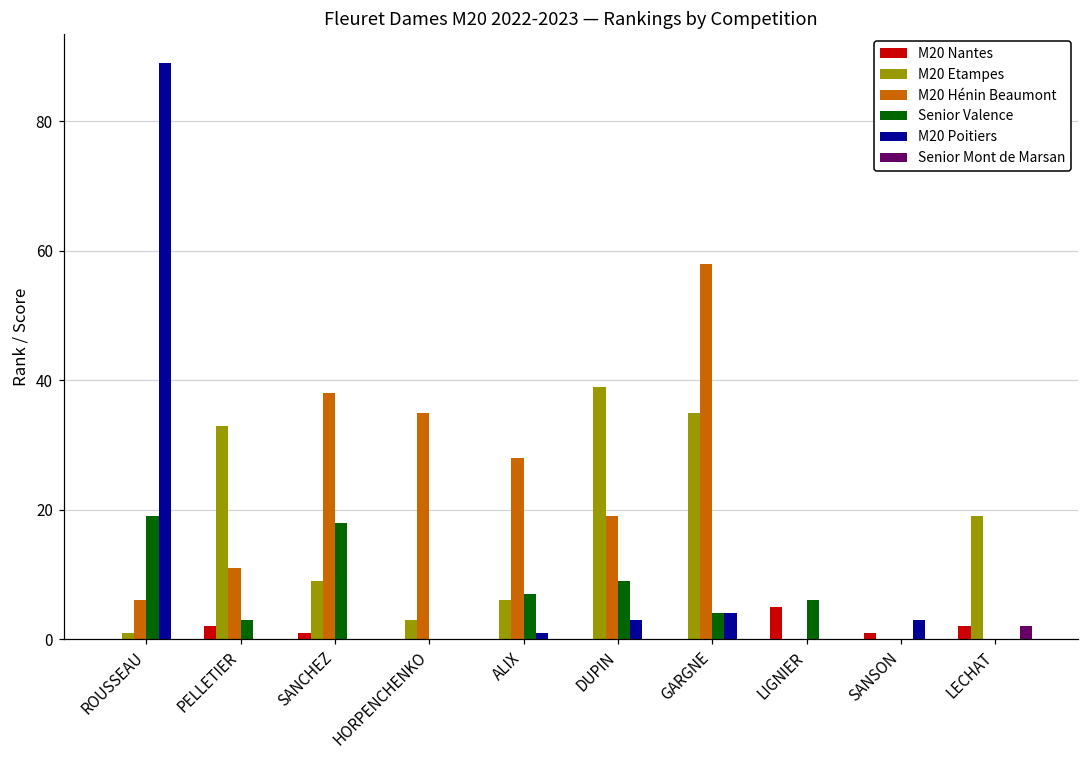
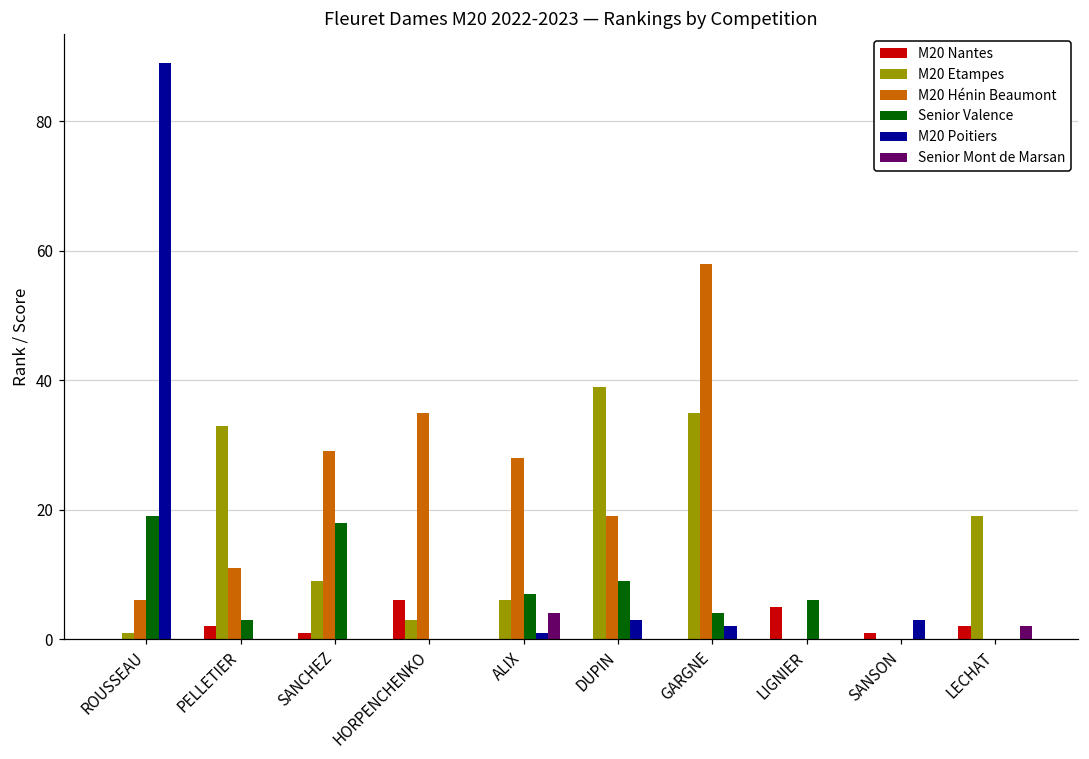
  {
    "M20 Nantes": {
      "ROUSSEAU": 0,
      "PELLETIER": 2,
      "SANCHEZ": 1,
-     "HORPENCHENKO": 0,
+     "HORPENCHENKO": 6,
      "ALIX": 0,
      "DUPIN": 0,
      "GARGNE": 0,
      "LIGNIER": 5,
      "SANSON": 1,
      "LECHAT": 2
    },
    "M20 Etampes": {
      "ROUSSEAU": 1,
      "PELLETIER": 33,
      "SANCHEZ": 9,
      "HORPENCHENKO": 3,
      "ALIX": 6,
      "DUPIN": 39,
      "GARGNE": 35,
      "LIGNIER": 0,
      "SANSON": 0,
      "LECHAT": 19
    },
    "M20 Hénin Beaumont": {
      "ROUSSEAU": 6,
      "PELLETIER": 11,
-     "SANCHEZ": 38,
+     "SANCHEZ": 29,
      "HORPENCHENKO": 35,
      "ALIX": 28,
      "DUPIN": 19,
      "GARGNE": 58,
      "LIGNIER": 0,
      "SANSON": 0,
      "LECHAT": 0
    },
    "Senior Valence": {
      "ROUSSEAU": 19,
      "PELLETIER": 3,
      "SANCHEZ": 18,
      "HORPENCHENKO": 0,
      "ALIX": 7,
      "DUPIN": 9,
      "GARGNE": 4,
      "LIGNIER": 6,
      "SANSON": 0,
      "LECHAT": 0
    },
    "M20 Poitiers": {
      "ROUSSEAU": 89,
      "PELLETIER": 0,
      "SANCHEZ": 0,
      "HORPENCHENKO": 0,
      "ALIX": 1,
      "DUPIN": 3,
-     "GARGNE": 4,
+     "GARGNE": 2,
      "LIGNIER": 0,
      "SANSON": 3,
      "LECHAT": 0
    },
    "Senior Mont de Marsan": {
      "ROUSSEAU": 0,
      "PELLETIER": 0,
      "SANCHEZ": 0,
      "HORPENCHENKO": 0,
-     "ALIX": 0,
+     "ALIX": 4,
      "DUPIN": 0,
      "GARGNE": 0,
      "LIGNIER": 0,
      "SANSON": 0,
      "LECHAT": 2
    }
  }
